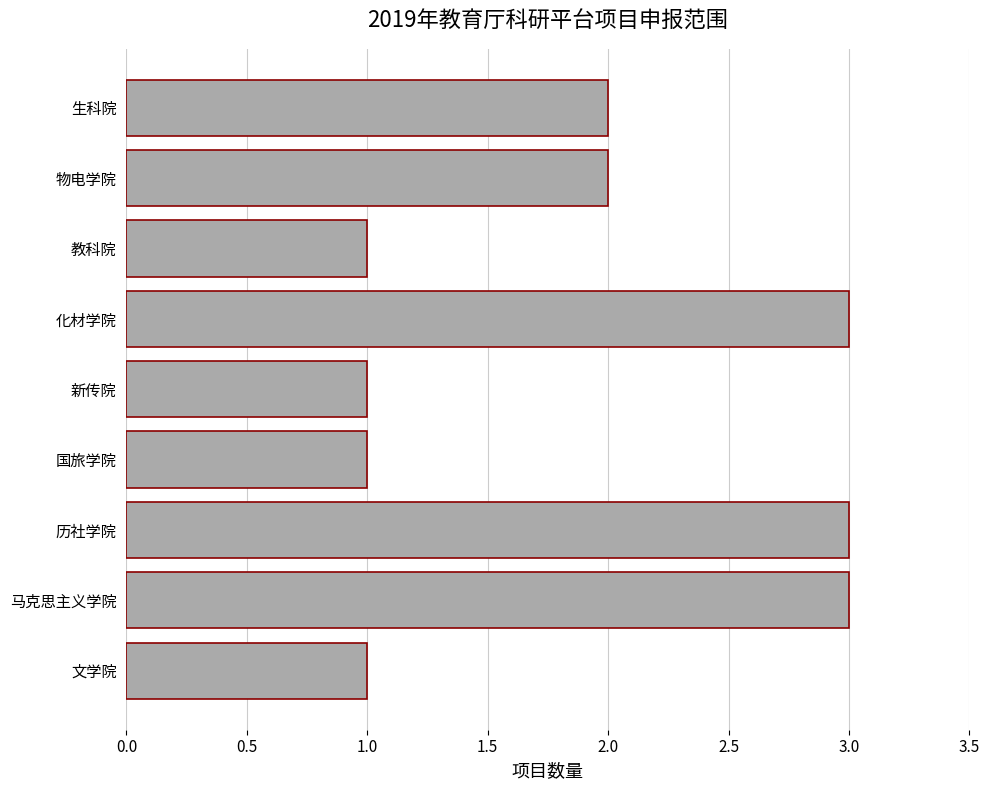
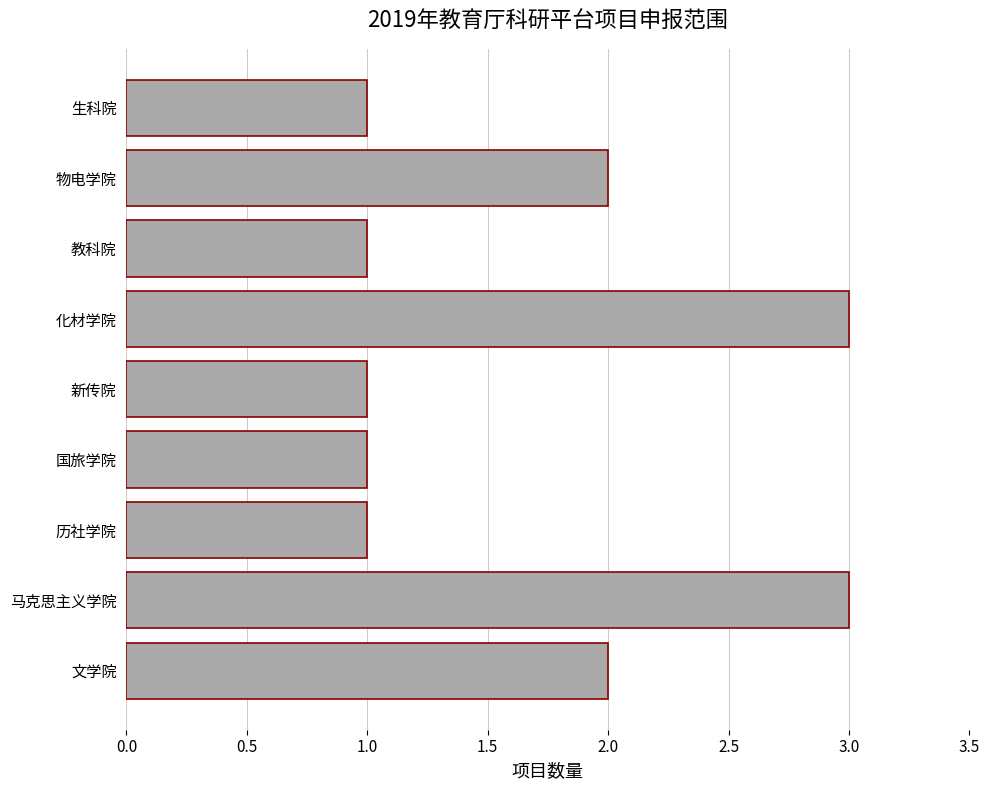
  {
-   "生科院": 2,
+   "生科院": 1,
    "物电学院": 2,
    "教科院": 1,
    "化材学院": 3,
    "新传院": 1,
    "国旅学院": 1,
-   "历社学院": 3,
+   "历社学院": 1,
    "马克思主义学院": 3,
-   "文学院": 1
+   "文学院": 2
  }
